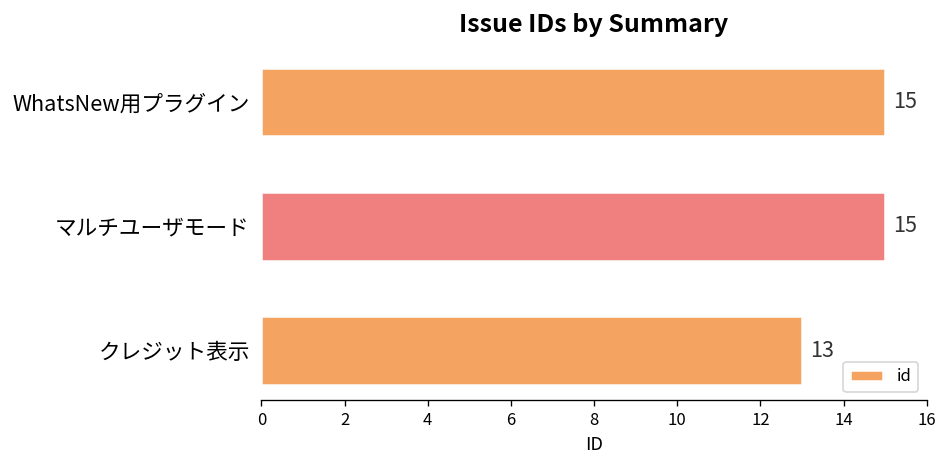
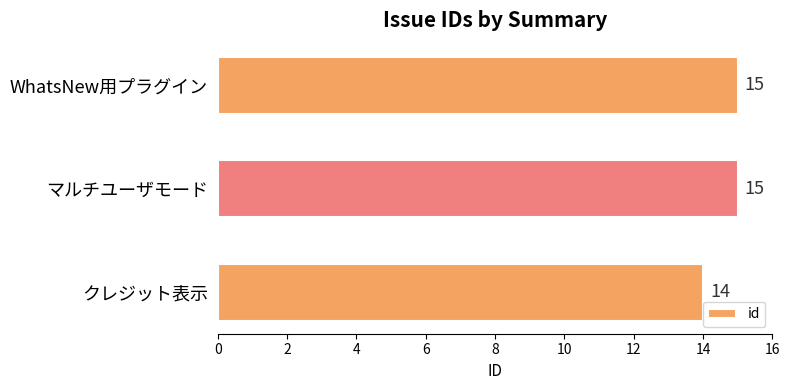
  {
    "WhatsNew用プラグイン": 15,
    "マルチユーザモード": 15,
-   "クレジット表示": 13
+   "クレジット表示": 14
  }
